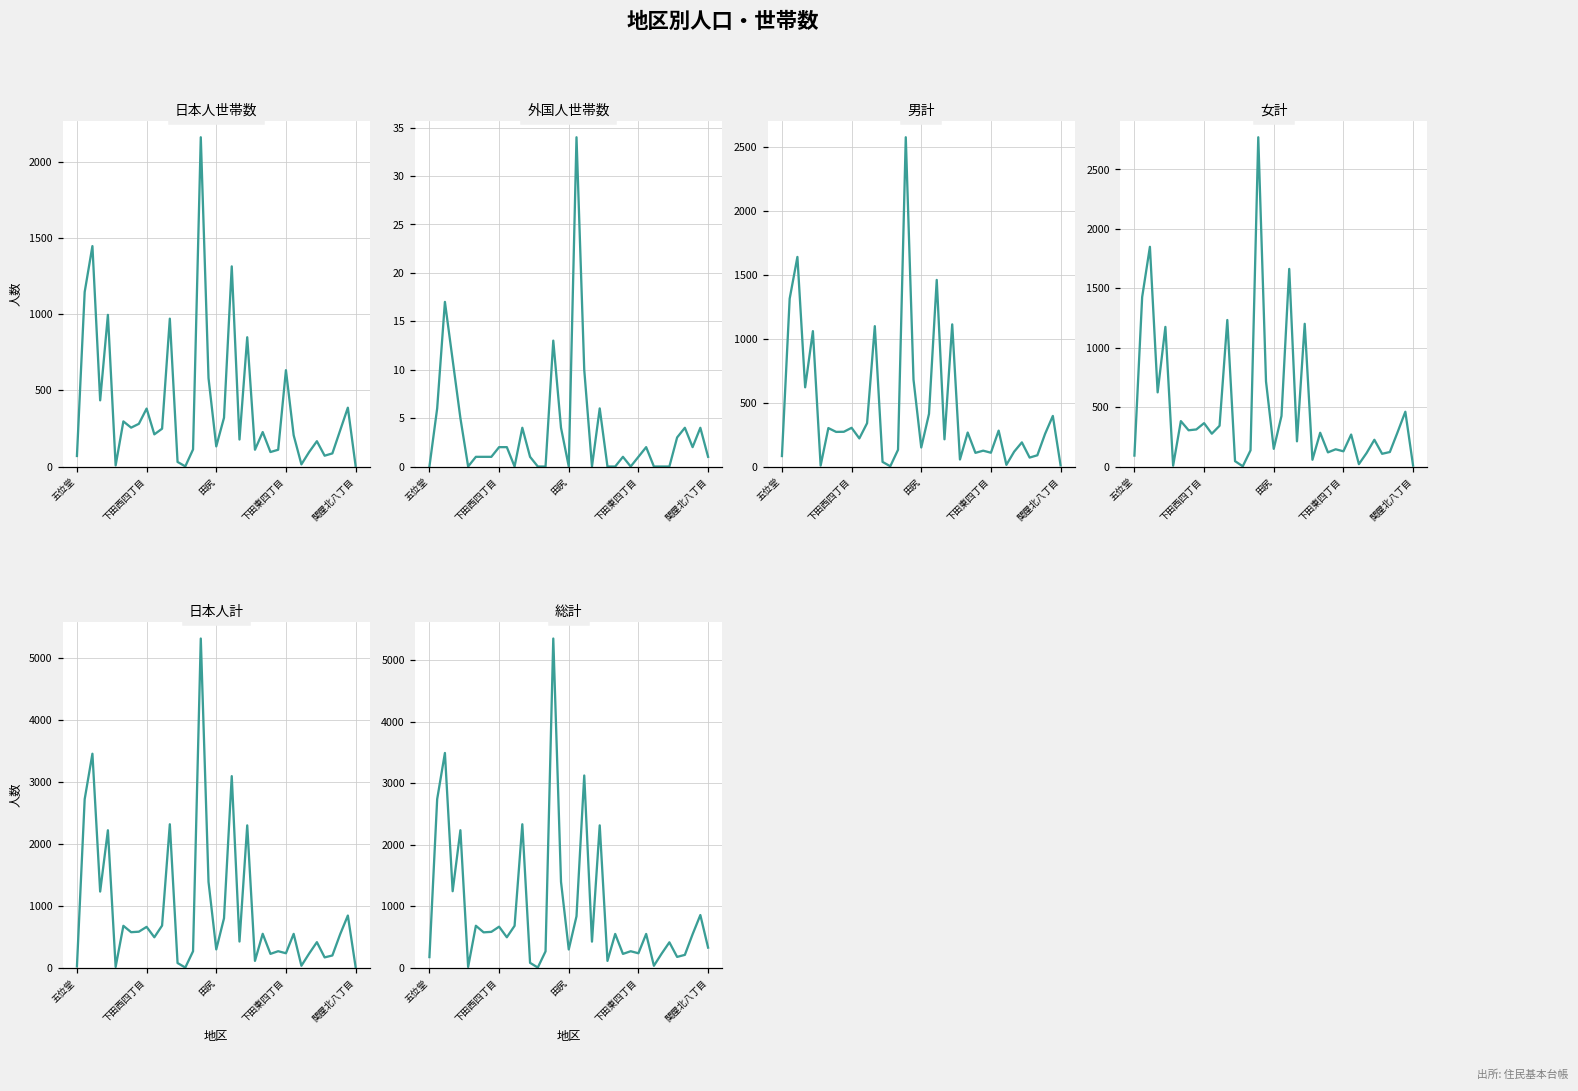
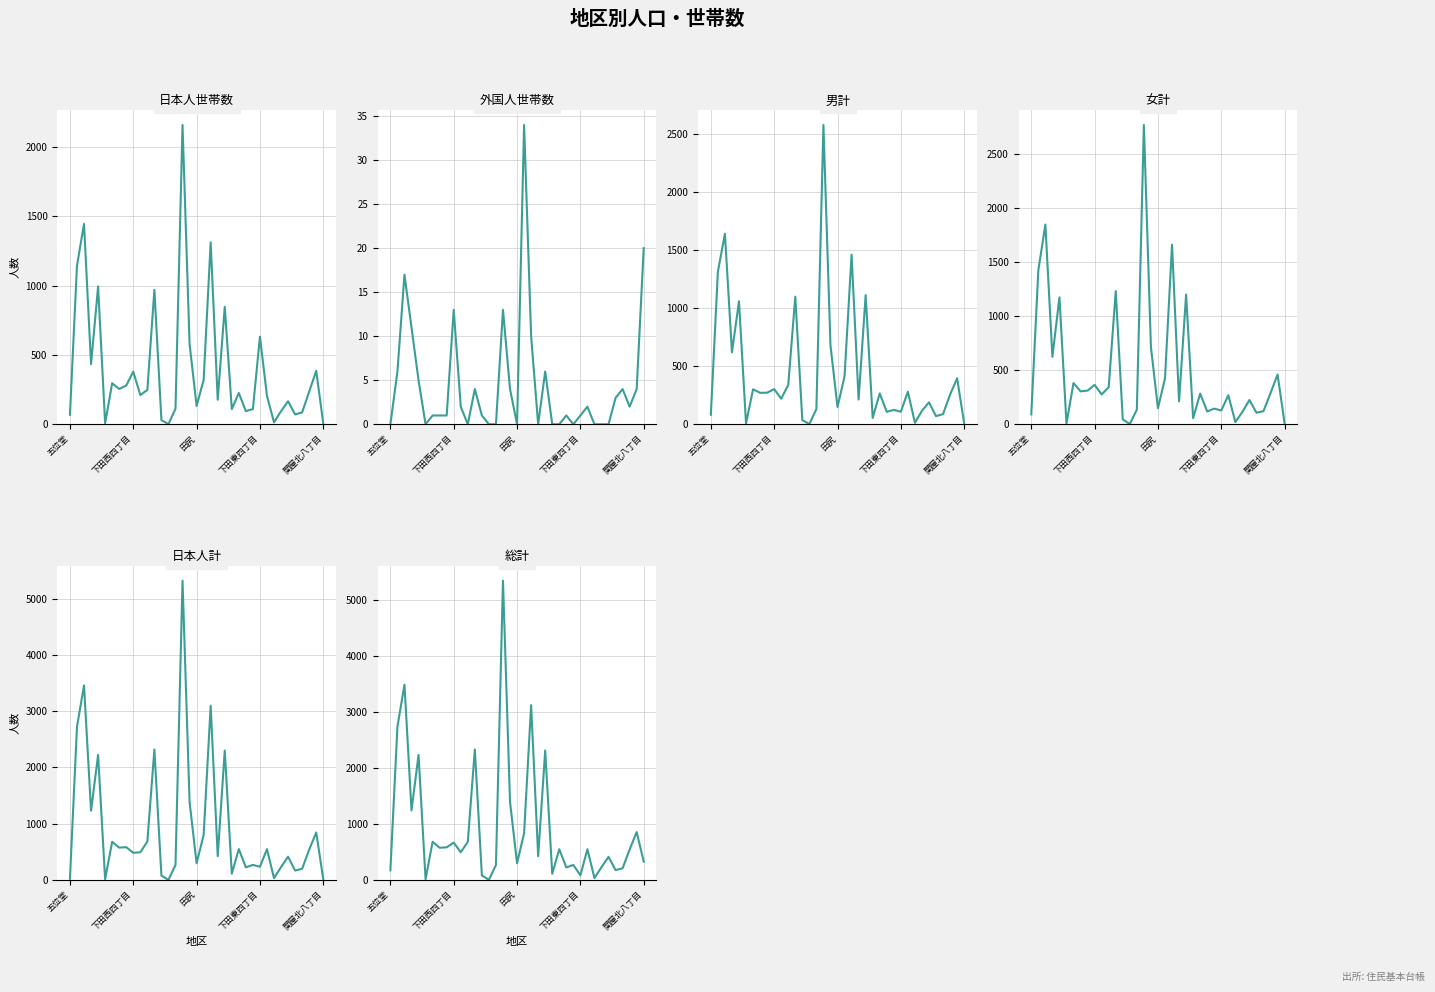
  {
    "日本人世帯数": {
      "五位堂": 70,
      "下田西四丁目": 380,
      "田尻": 130,
      "下田東四丁目": 630,
      "関屋北八丁目": 10
    },
    "外国人世帯数": {
      "五位堂": 0,
-     "下田西四丁目": 2,
+     "下田西四丁目": 13,
      "田尻": 0,
      "下田東四丁目": 1,
-     "関屋北八丁目": 1
+     "関屋北八丁目": 20
    },
    "男計": {
      "五位堂": 80,
      "下田西四丁目": 300,
      "田尻": 150,
      "下田東四丁目": 110,
      "関屋北八丁目": 10
    },
    "女計": {
      "五位堂": 90,
      "下田西四丁目": 370,
      "田尻": 150,
      "下田東四丁目": 130,
      "関屋北八丁目": 10
    },
    "日本人計": {
      "五位堂": 0,
-     "下田西四丁目": 700,
+     "下田西四丁目": 500,
      "田尻": 300,
      "下田東四丁目": 200,
      "関屋北八丁目": 0
    },
    "総計": {
      "五位堂": 200,
      "下田西四丁目": 700,
      "田尻": 300,
-     "下田東四丁目": 200,
+     "下田東四丁目": 100,
      "関屋北八丁目": 300
    }
  }
